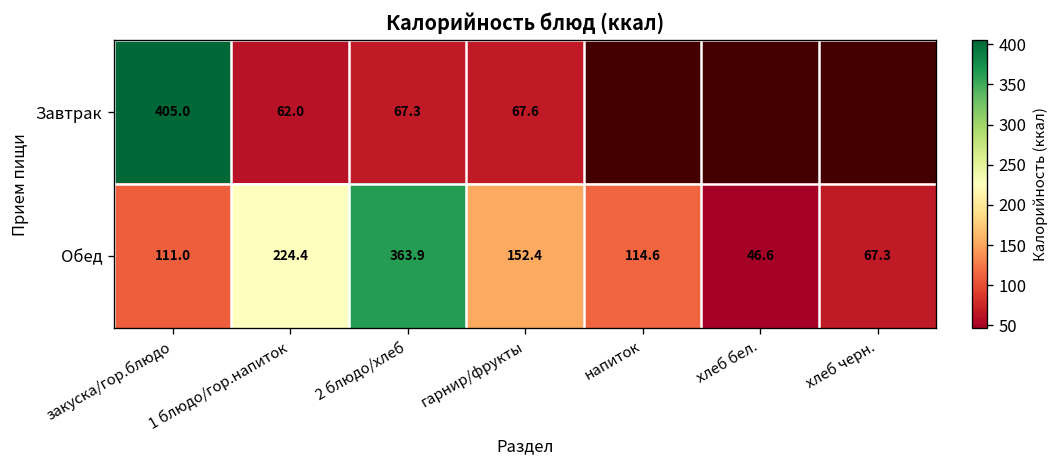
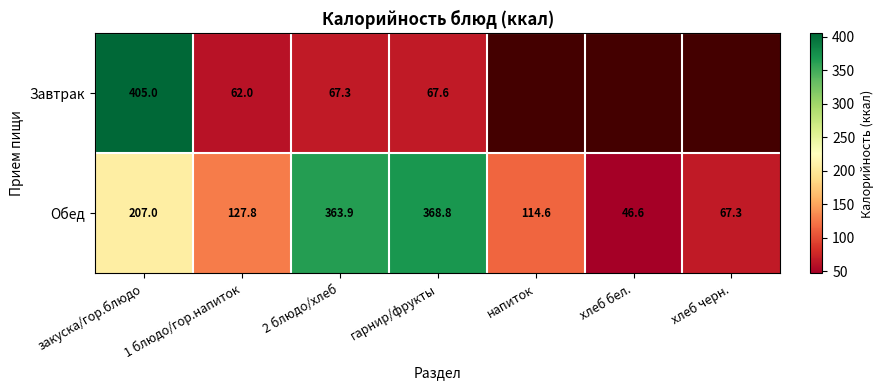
  {
    "Завтрак": {
      "закуска/гор.блюдо": 405.0,
      "1 блюдо/гор.напиток": 62.0,
      "2 блюдо/хлеб": 67.3,
      "гарнир/фрукты": 67.6
    },
    "Обед": {
-     "закуска/гор.блюдо": 111.0,
-     "1 блюдо/гор.напиток": 224.4,
+     "закуска/гор.блюдо": 207.0,
+     "1 блюдо/гор.напиток": 127.8,
      "2 блюдо/хлеб": 363.9,
-     "гарнир/фрукты": 152.4,
+     "гарнир/фрукты": 368.8,
      "напиток": 114.6,
      "хлеб бел.": 46.6,
      "хлеб черн.": 67.3
    }
  }
